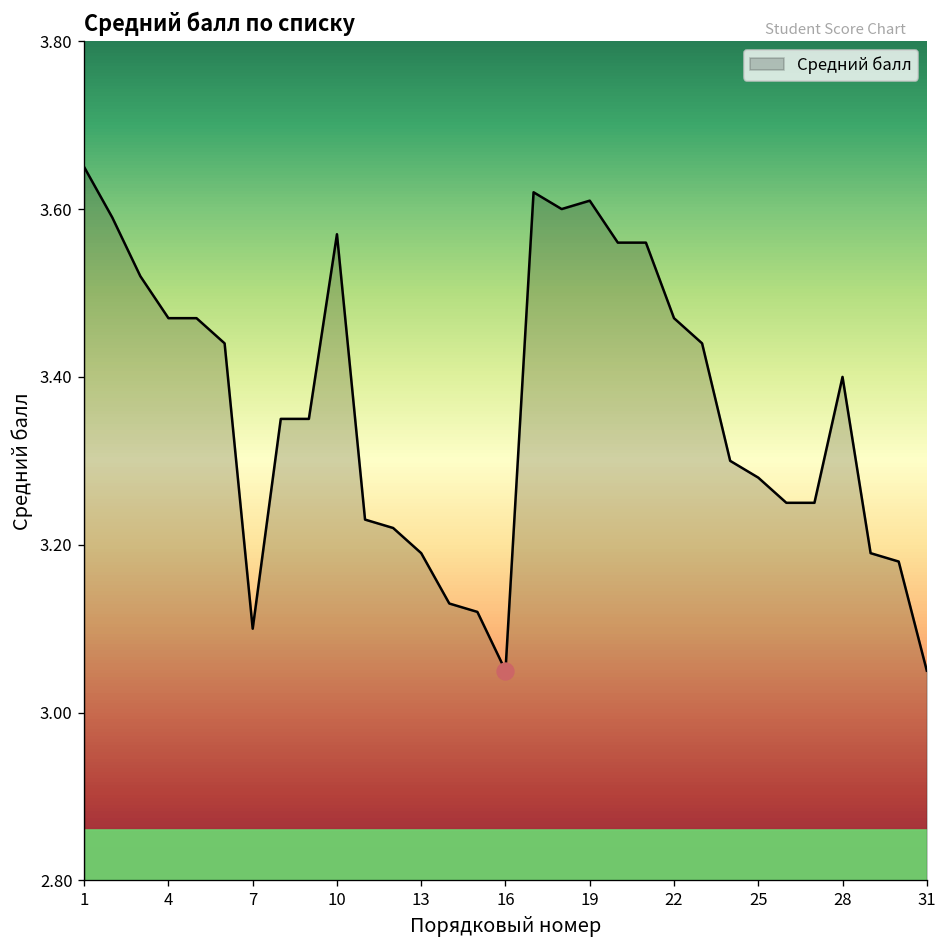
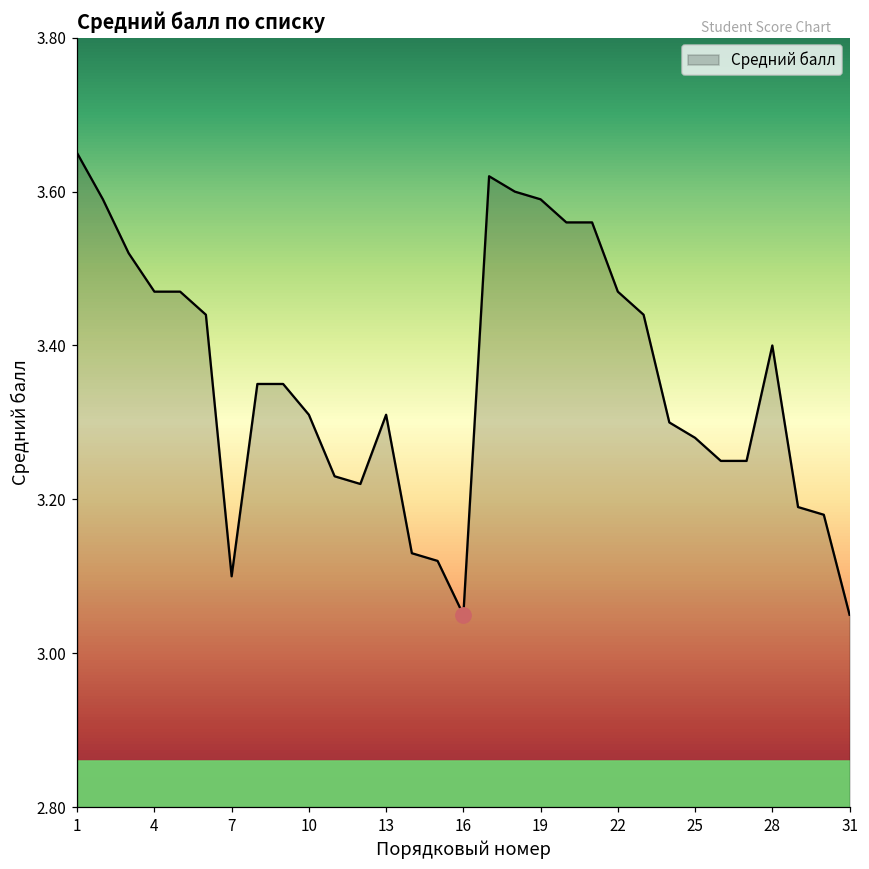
  {
    "Средний балл": {
      "1": 3.65,
      "4": 3.47,
      "7": 3.10,
-     "10": 3.57,
-     "13": 3.19,
-     "19": 3.61,
+     "10": 3.31,
+     "13": 3.31,
+     "19": 3.59,
      "22": 3.47,
      "25": 3.28,
      "28": 3.40,
      "31": 3.05
    }
  }
